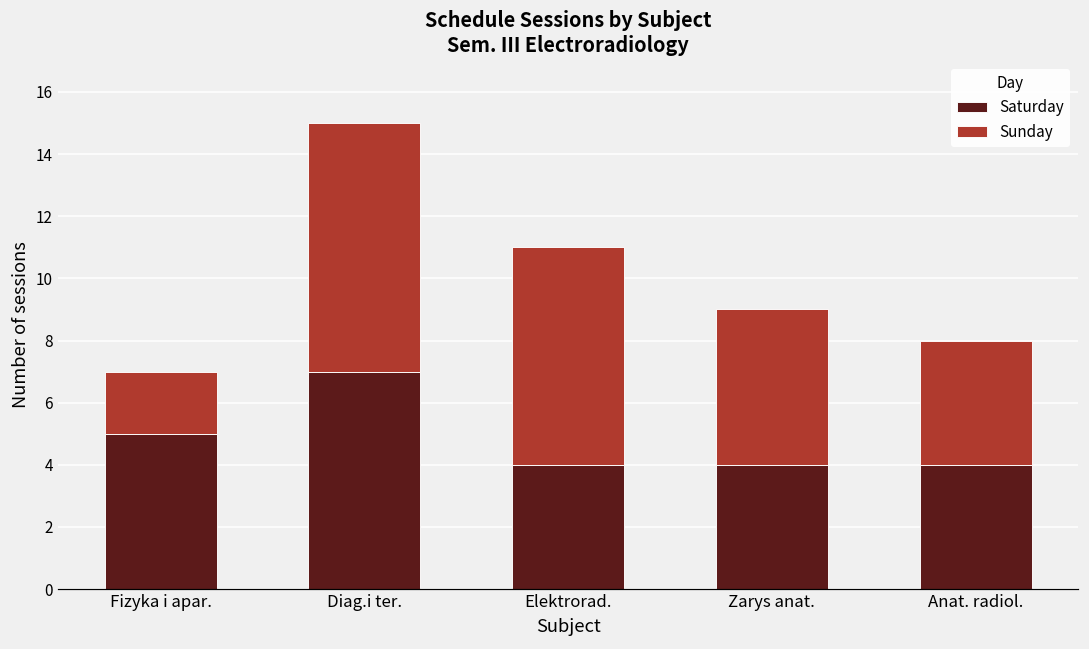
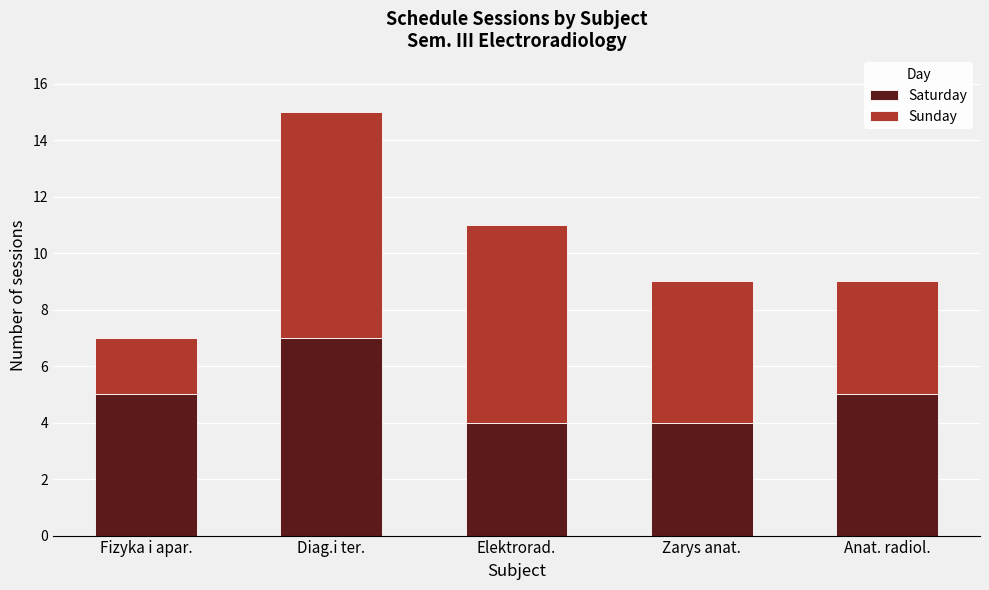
  {
    "Saturday": {
      "Fizyka i apar.": 5,
      "Diag.i ter.": 7,
      "Elektrorad.": 4,
      "Zarys anat.": 4,
-     "Anat. radiol.": 4
+     "Anat. radiol.": 5
    },
    "Sunday": {
      "Fizyka i apar.": 2,
      "Diag.i ter.": 8,
      "Elektrorad.": 7,
      "Zarys anat.": 5,
      "Anat. radiol.": 4
    }
  }
